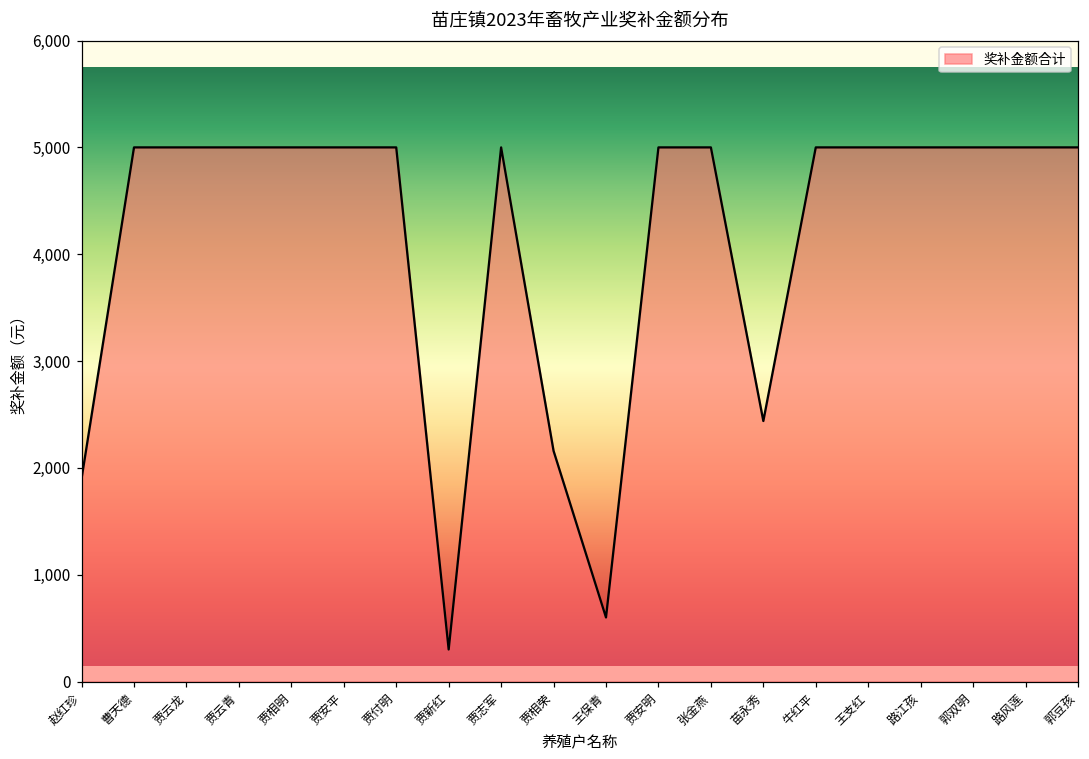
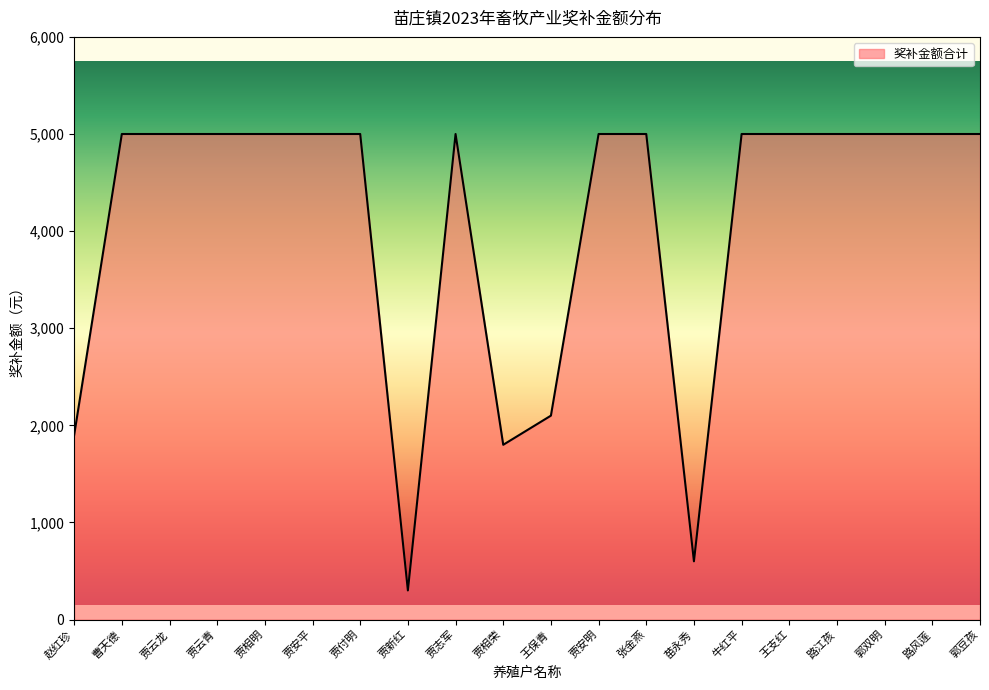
  {
    "赵红珍": "1,900",
    "曹天德": "5,000",
    "贾云龙": "5,000",
    "贾云青": "5,000",
    "贾相明": "5,000",
    "贾安平": "5,000",
    "贾付明": "5,000",
    "贾新红": "300",
    "贾志军": "5,000",
-   "贾相荣": "2,200",
-   "王保青": "600",
+   "贾相荣": "1,800",
+   "王保青": "2,100",
    "贾安明": "5,000",
    "张金燕": "5,000",
-   "苗永秀": "2,400",
+   "苗永秀": "600",
    "牛红平": "5,000",
    "王支红": "5,000",
    "路江孩": "5,000",
    "郭双明": "5,000",
    "路风莲": "5,000",
    "郭豆孩": "5,000"
  }
